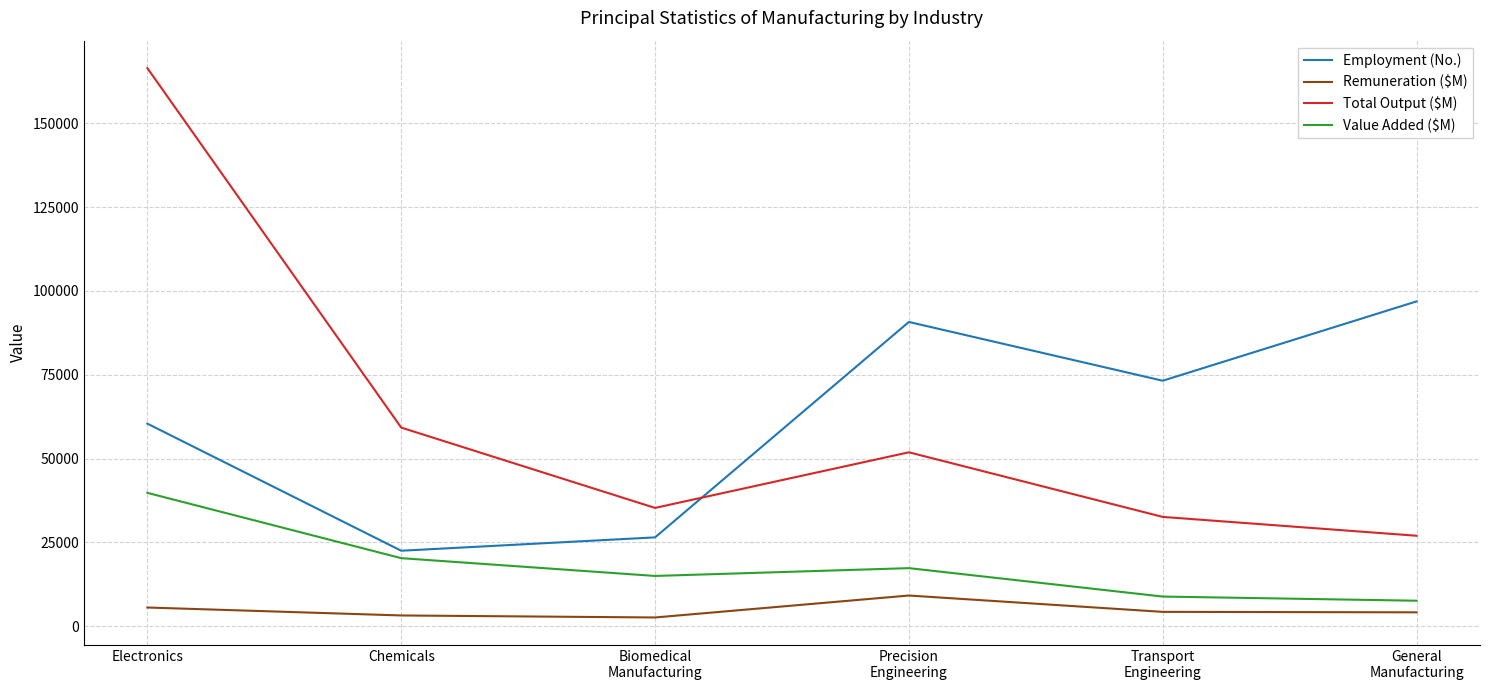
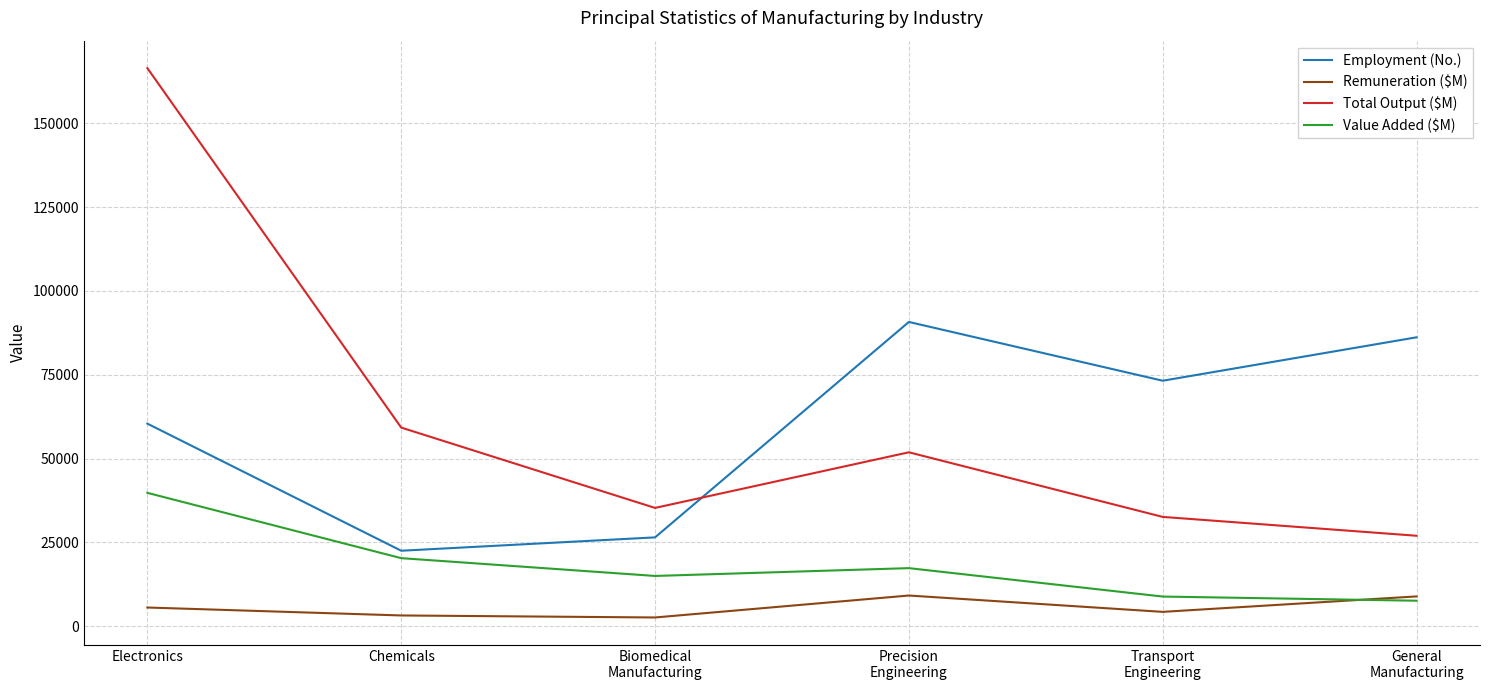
  {
    "Employment (No.)": {
      "Electronics": 60000,
      "Chemicals": 22000,
      "Biomedical Manufacturing": 26000,
      "Precision Engineering": 91000,
      "Transport Engineering": 73000,
-     "General Manufacturing": 97000
+     "General Manufacturing": 86000
    },
    "Remuneration ($M)": {
      "Electronics": 6000,
      "Chemicals": 3000,
      "Biomedical Manufacturing": 3000,
      "Precision Engineering": 9000,
      "Transport Engineering": 4000,
-     "General Manufacturing": 4000
+     "General Manufacturing": 9000
    },
    "Total Output ($M)": {
      "Electronics": 166000,
      "Chemicals": 59000,
      "Biomedical Manufacturing": 35000,
      "Precision Engineering": 52000,
      "Transport Engineering": 33000,
      "General Manufacturing": 27000
    },
    "Value Added ($M)": {
      "Electronics": 40000,
      "Chemicals": 20000,
      "Biomedical Manufacturing": 15000,
      "Precision Engineering": 17000,
      "Transport Engineering": 9000,
      "General Manufacturing": 8000
    }
  }
